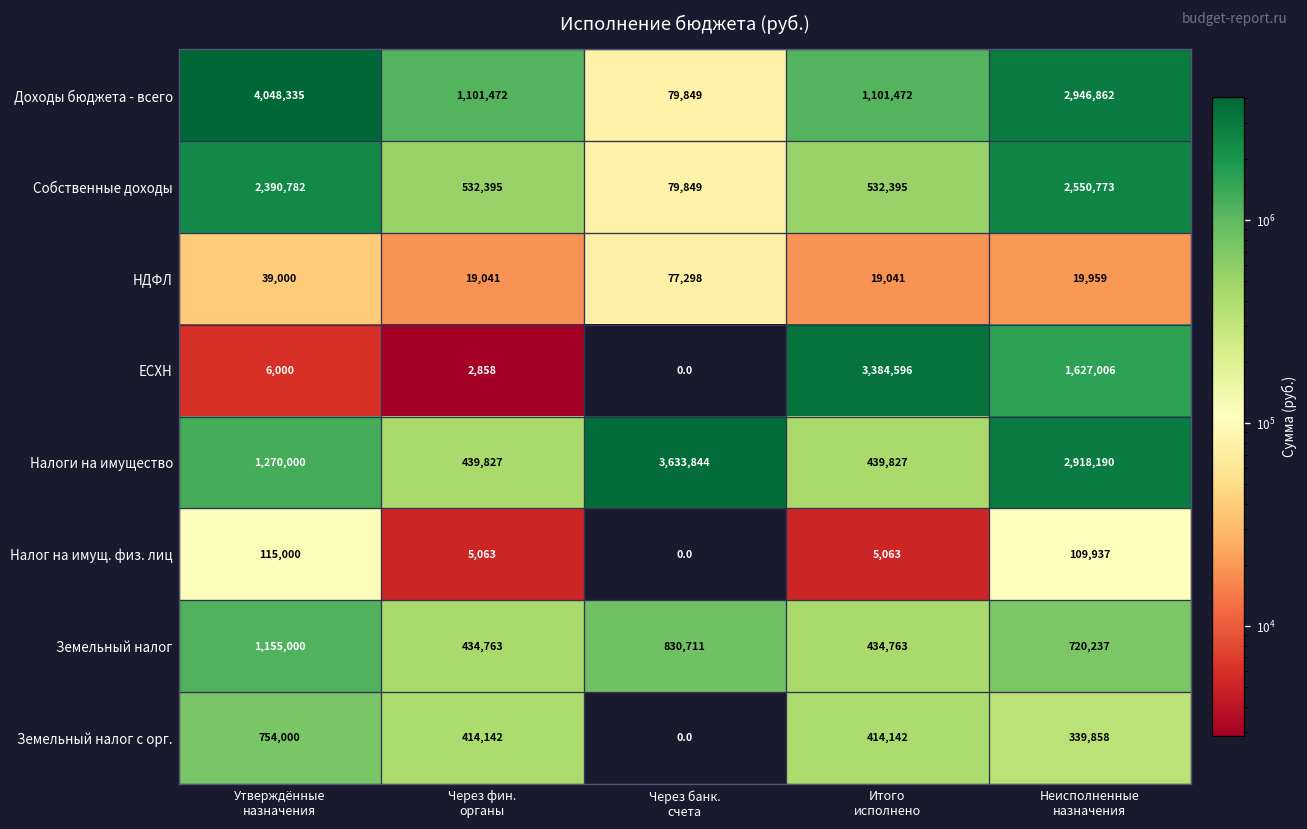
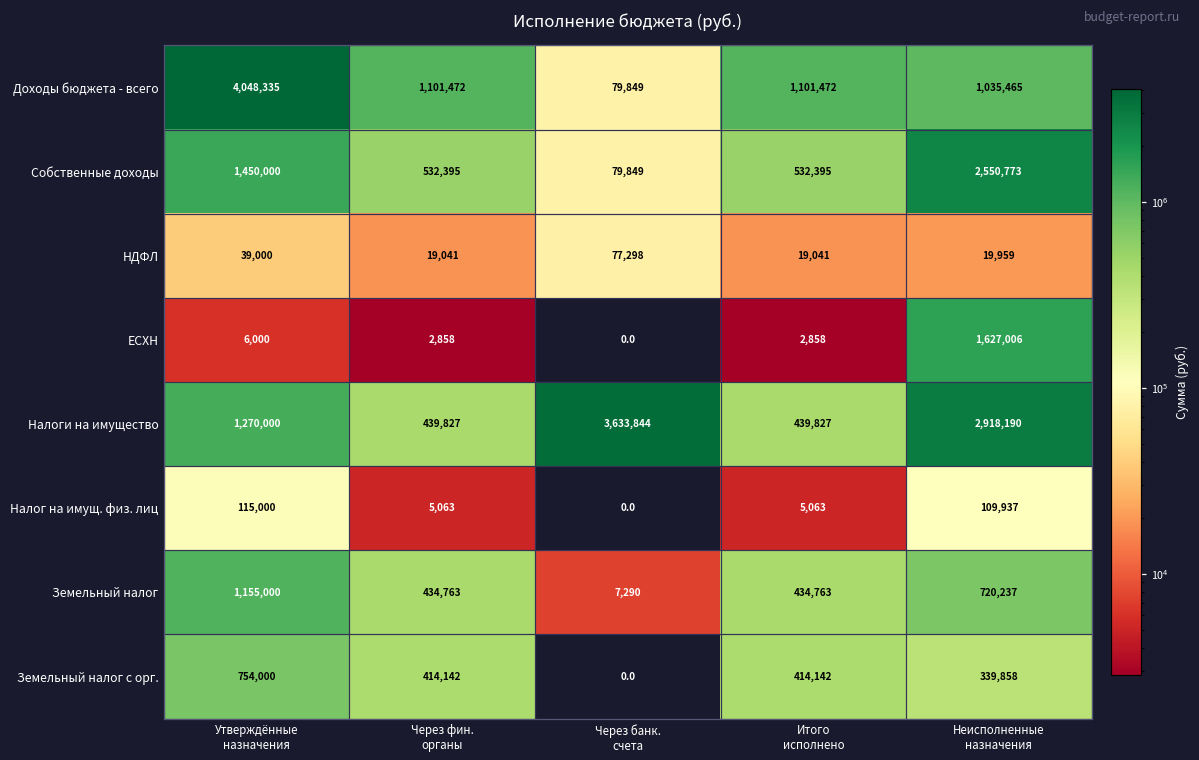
  {
    "Доходы бюджета - всего": {
      "Утверждённые назначения": "4,048,335",
      "Через фин. органы": "1,101,472",
      "Через банк. счета": "79,849",
      "Итого исполнено": "1,101,472",
-     "Неисполненные назначения": "2,946,862"
+     "Неисполненные назначения": "1,035,465"
    },
    "Собственные доходы": {
-     "Утверждённые назначения": "2,390,782",
+     "Утверждённые назначения": "1,450,000",
      "Через фин. органы": "532,395",
      "Через банк. счета": "79,849",
      "Итого исполнено": "532,395",
      "Неисполненные назначения": "2,550,773"
    },
    "НДФЛ": {
      "Утверждённые назначения": "39,000",
      "Через фин. органы": "19,041",
      "Через банк. счета": "77,298",
      "Итого исполнено": "19,041",
      "Неисполненные назначения": "19,959"
    },
    "ЕСХН": {
      "Утверждённые назначения": "6,000",
      "Через фин. органы": "2,858",
      "Через банк. счета": "0.0",
-     "Итого исполнено": "3,384,596",
+     "Итого исполнено": "2,858",
      "Неисполненные назначения": "1,627,006"
    },
    "Налоги на имущество": {
      "Утверждённые назначения": "1,270,000",
      "Через фин. органы": "439,827",
      "Через банк. счета": "3,633,844",
      "Итого исполнено": "439,827",
      "Неисполненные назначения": "2,918,190"
    },
    "Налог на имущ. физ. лиц": {
      "Утверждённые назначения": "115,000",
      "Через фин. органы": "5,063",
      "Через банк. счета": "0.0",
      "Итого исполнено": "5,063",
      "Неисполненные назначения": "109,937"
    },
    "Земельный налог": {
      "Утверждённые назначения": "1,155,000",
      "Через фин. органы": "434,763",
-     "Через банк. счета": "830,711",
+     "Через банк. счета": "7,290",
      "Итого исполнено": "434,763",
      "Неисполненные назначения": "720,237"
    },
    "Земельный налог с орг.": {
      "Утверждённые назначения": "754,000",
      "Через фин. органы": "414,142",
      "Через банк. счета": "0.0",
      "Итого исполнено": "414,142",
      "Неисполненные назначения": "339,858"
    }
  }
